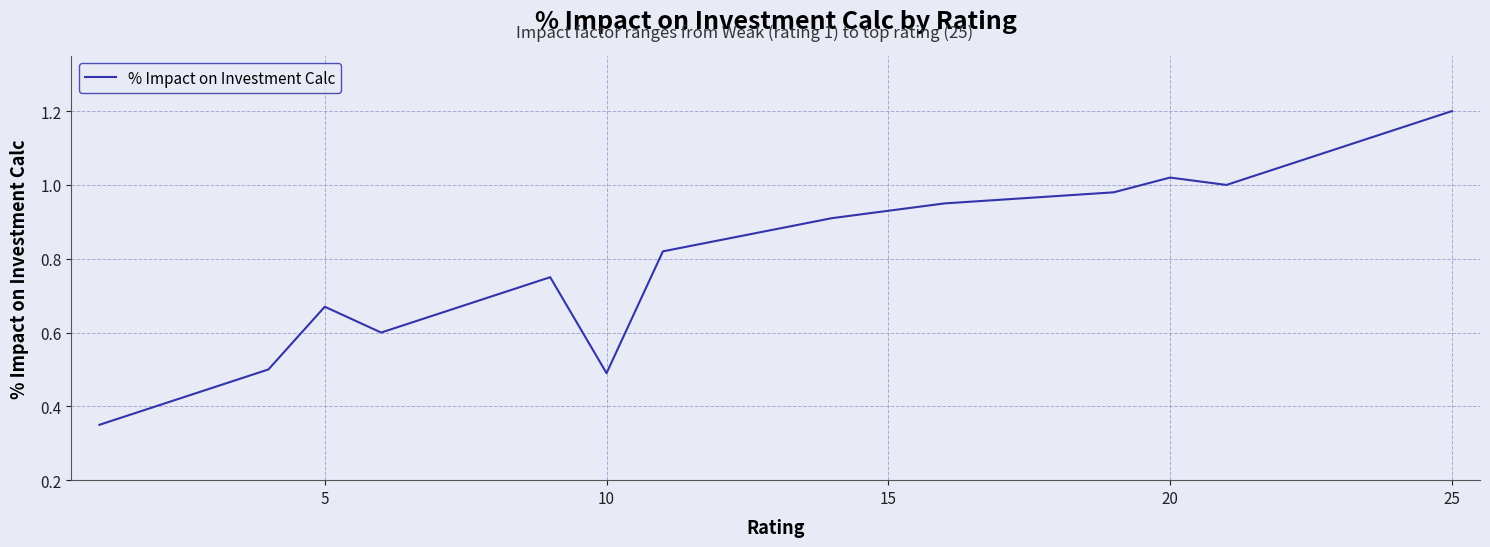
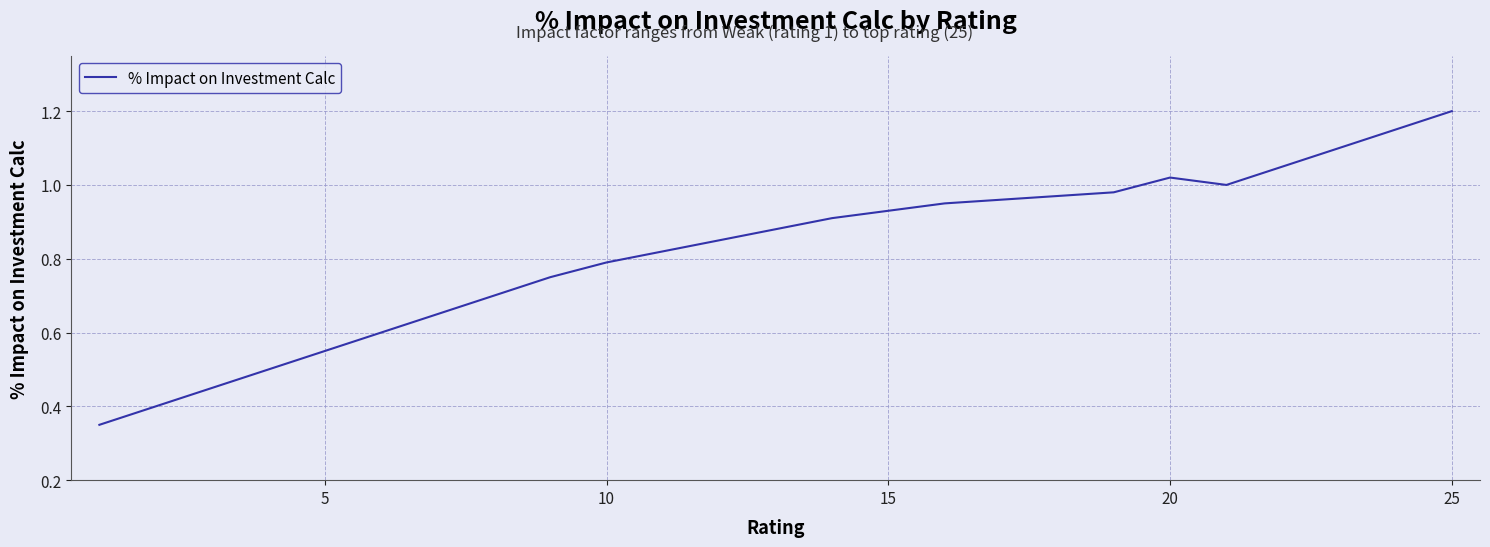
  {
-   "5": 0.67,
-   "10": 0.49,
+   "5": 0.55,
+   "10": 0.79,
    "15": 0.93,
    "20": 1.02,
    "25": 1.20
  }
